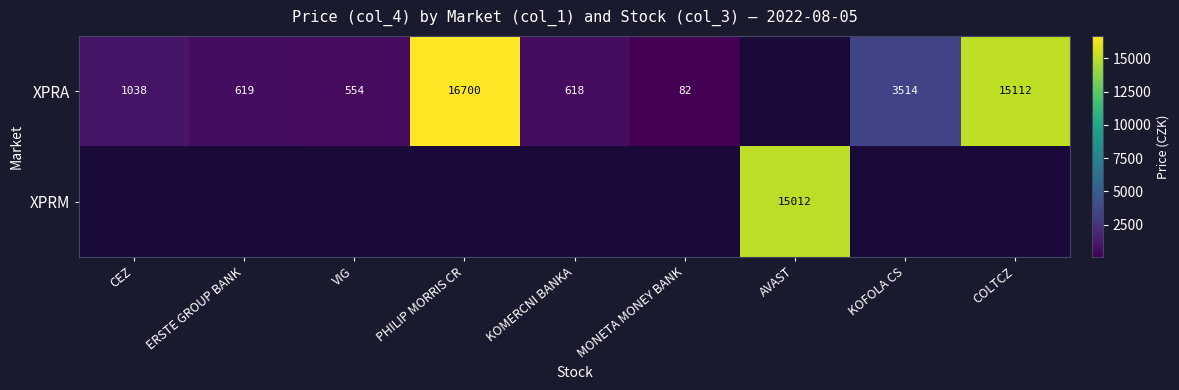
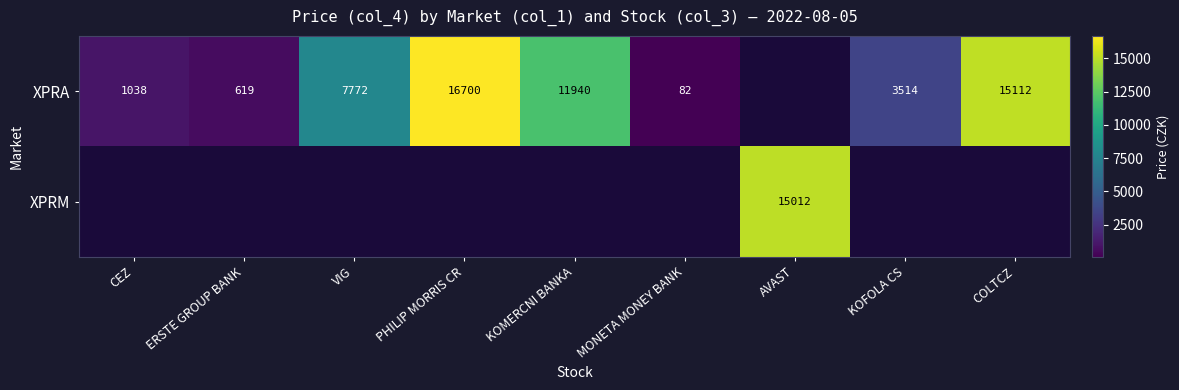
  {
    "XPRA": {
      "CEZ": 1038,
      "ERSTE GROUP BANK": 619,
-     "VIG": 554,
+     "VIG": 7772,
      "PHILIP MORRIS CR": 16700,
-     "KOMERCNI BANKA": 618,
+     "KOMERCNI BANKA": 11940,
      "MONETA MONEY BANK": 82,
      "KOFOLA CS": 3514,
      "COLTCZ": 15112
    },
    "XPRM": {
      "AVAST": 15012
    }
  }
